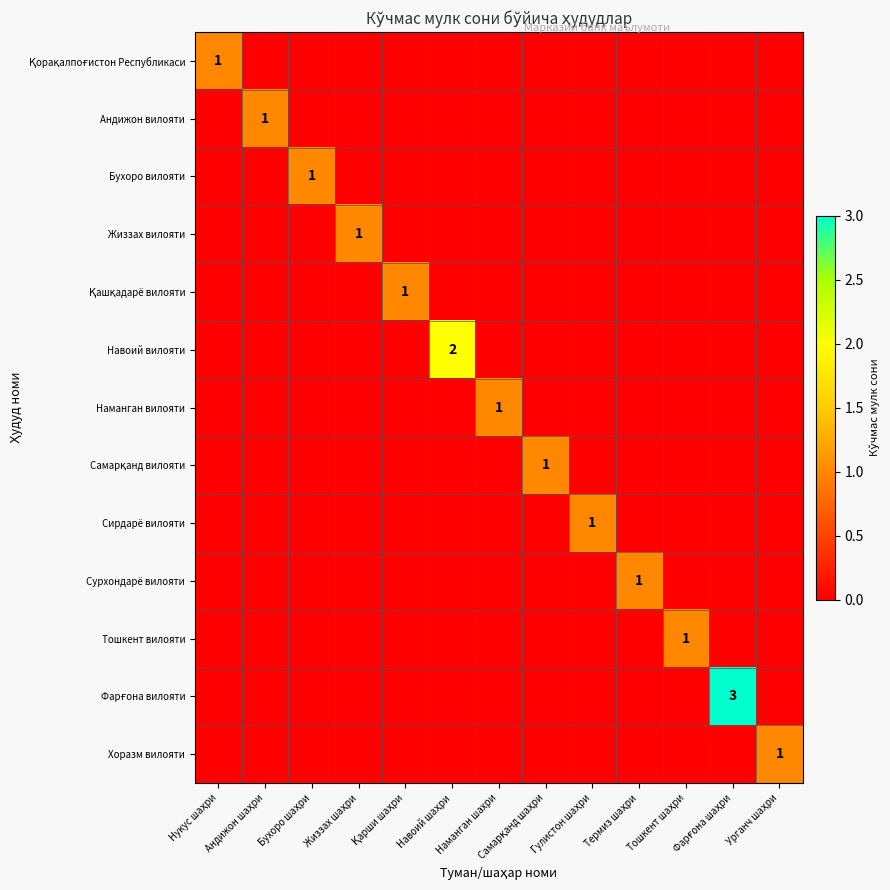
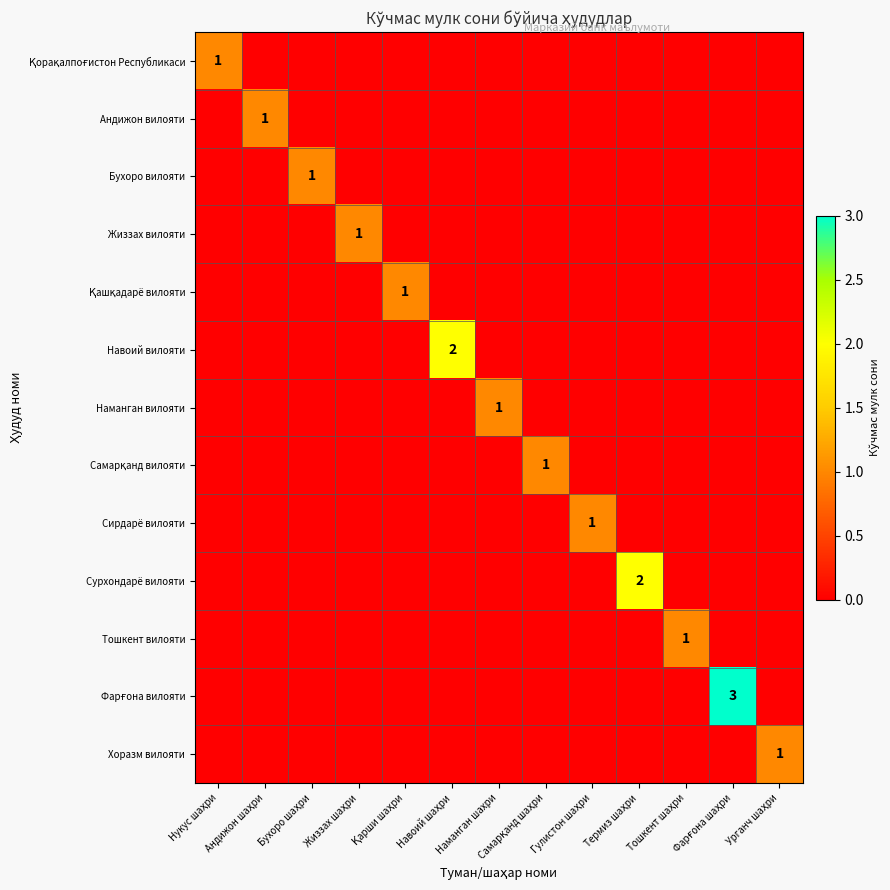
  {
    "Қорақалпоғистон Республикаси": {
      "Нукус шаҳри": 1
    },
    "Андижон вилояти": {
      "Андижон шаҳри": 1
    },
    "Бухоро вилояти": {
      "Бухоро шаҳри": 1
    },
    "Жиззах вилояти": {
      "Жиззах шаҳри": 1
    },
    "Қашқадарё вилояти": {
      "Қарши шаҳри": 1
    },
    "Навоий вилояти": {
      "Навоий шаҳри": 2
    },
    "Наманган вилояти": {
      "Наманган шахри": 1
    },
    "Самарқанд вилояти": {
      "Самарқанд шаҳри": 1
    },
    "Сирдарё вилояти": {
      "Гулистон шаҳри": 1
    },
    "Сурхондарё вилояти": {
-     "Термиз шаҳри": 1
+     "Термиз шаҳри": 2
    },
    "Тошкент вилояти": {
      "Тошкент шаҳри": 1
    },
    "Фарғона вилояти": {
      "Фарғона шаҳри": 3
    },
    "Хоразм вилояти": {
      "Урганч шаҳри": 1
    }
  }
